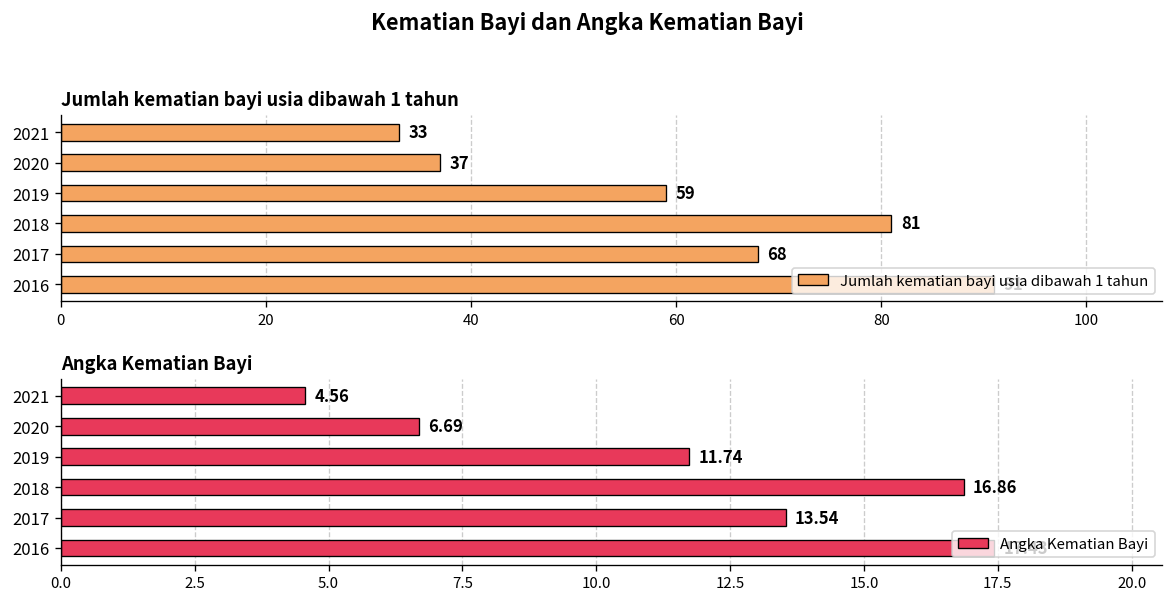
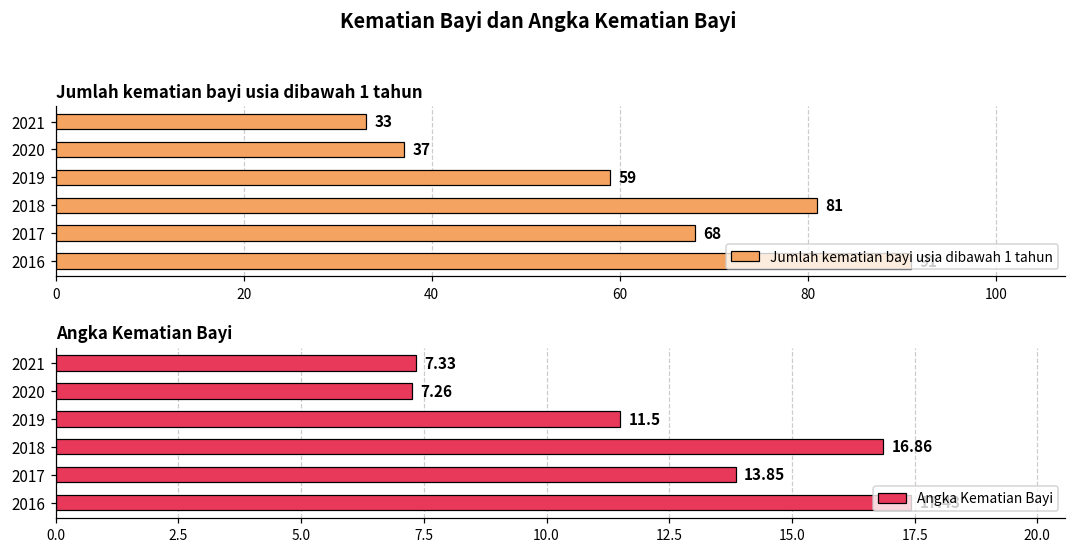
  {
    "Jumlah kematian bayi usia dibawah 1 tahun": {
      "2021": 33,
      "2020": 37,
      "2019": 59,
      "2018": 81,
      "2017": 68
    },
    "Angka Kematian Bayi": {
-     "2021": 4.56,
-     "2020": 6.69,
-     "2019": 11.74,
+     "2021": 7.33,
+     "2020": 7.26,
+     "2019": 11.5,
      "2018": 16.86,
-     "2017": 13.54
+     "2017": 13.85
    }
  }
